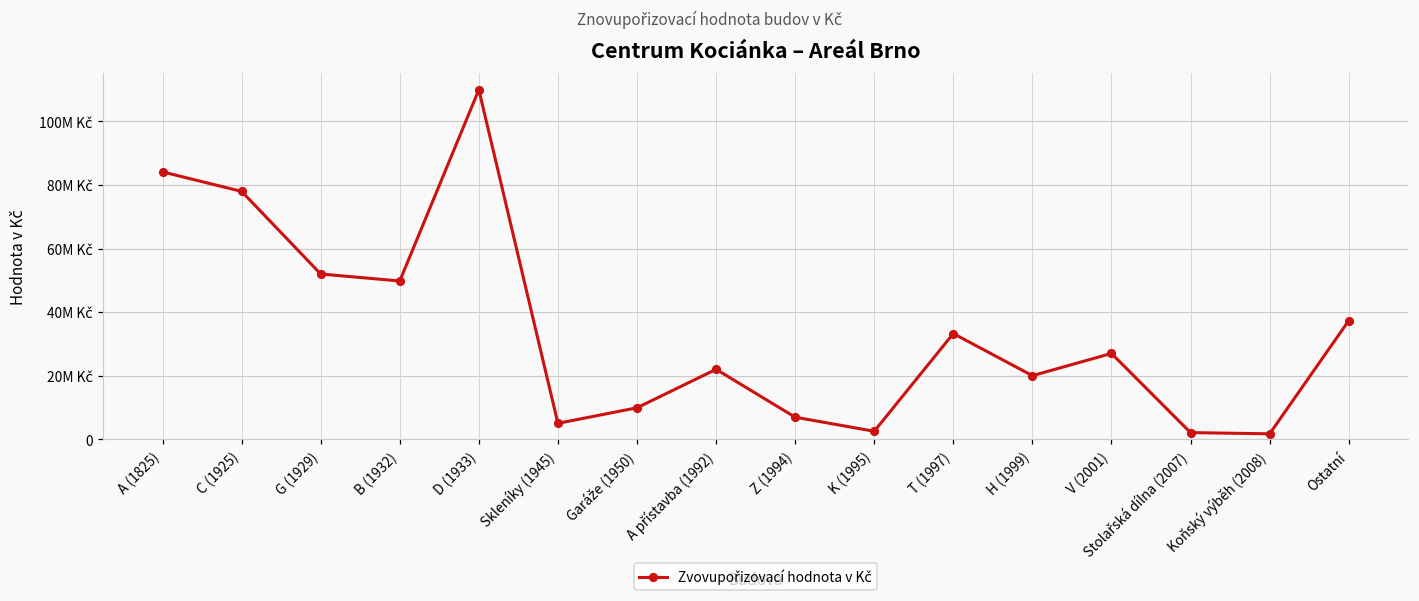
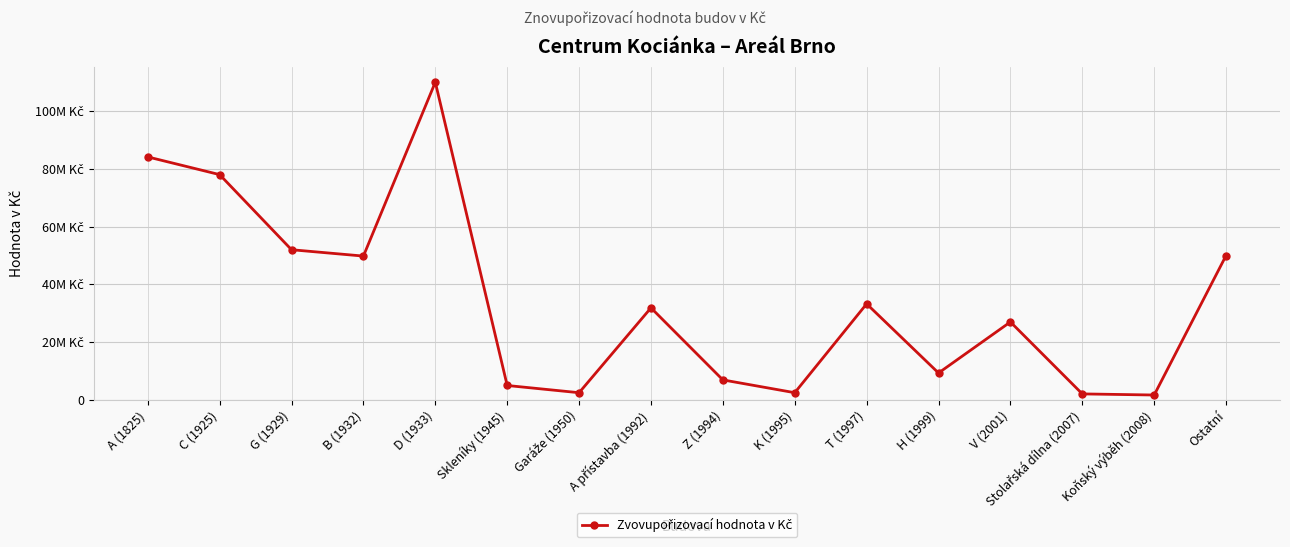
  {
    "A (1825)": "84M Kč",
    "C (1925)": "78M Kč",
    "G (1929)": "52M Kč",
    "B (1932)": "50M Kč",
    "D (1933)": "110M Kč",
    "Skleníky (1945)": "5M Kč",
-   "Garáže (1950)": "10M Kč",
-   "A přístavba (1992)": "22M Kč",
+   "Garáže (1950)": "3M Kč",
+   "A přístavba (1992)": "32M Kč",
    "Z (1994)": "7M Kč",
    "K (1995)": "3M Kč",
    "T (1997)": "33M Kč",
-   "H (1999)": "20M Kč",
+   "H (1999)": "9M Kč",
    "V (2001)": "27M Kč",
    "Stolařská dílna (2007)": "2M Kč",
    "Koňský výběh (2008)": "2M Kč",
-   "Ostatní": "37M Kč"
+   "Ostatní": "50M Kč"
  }
